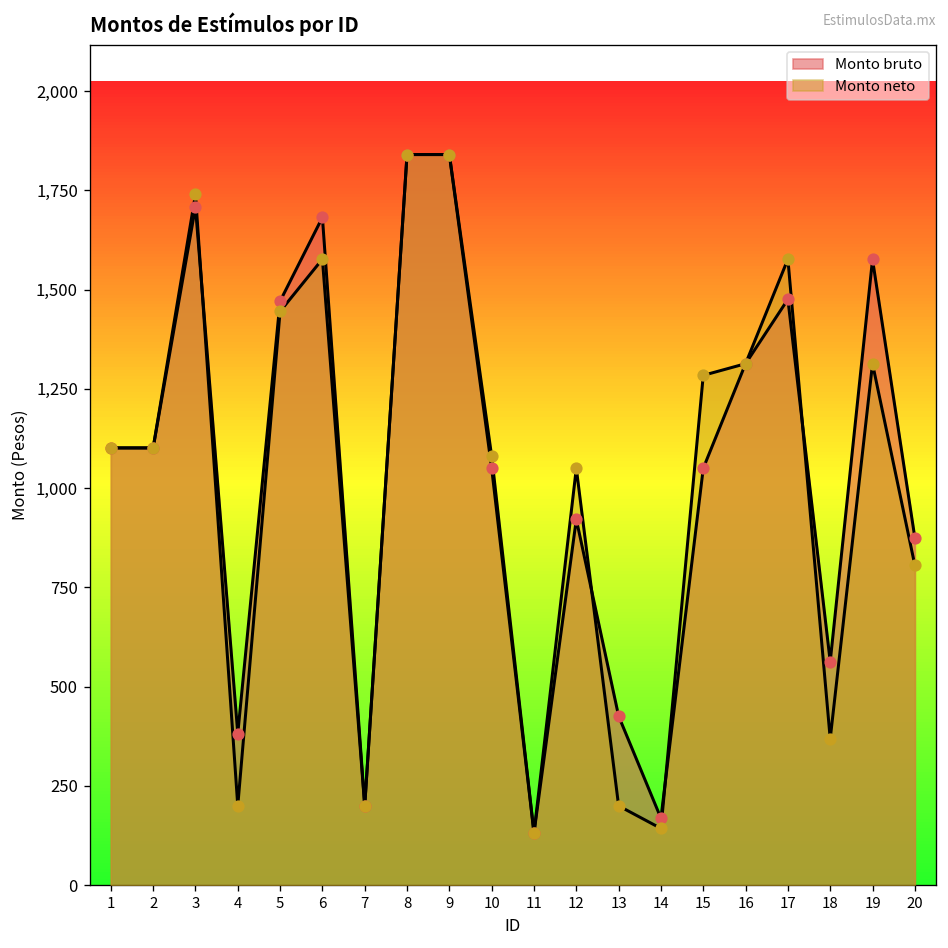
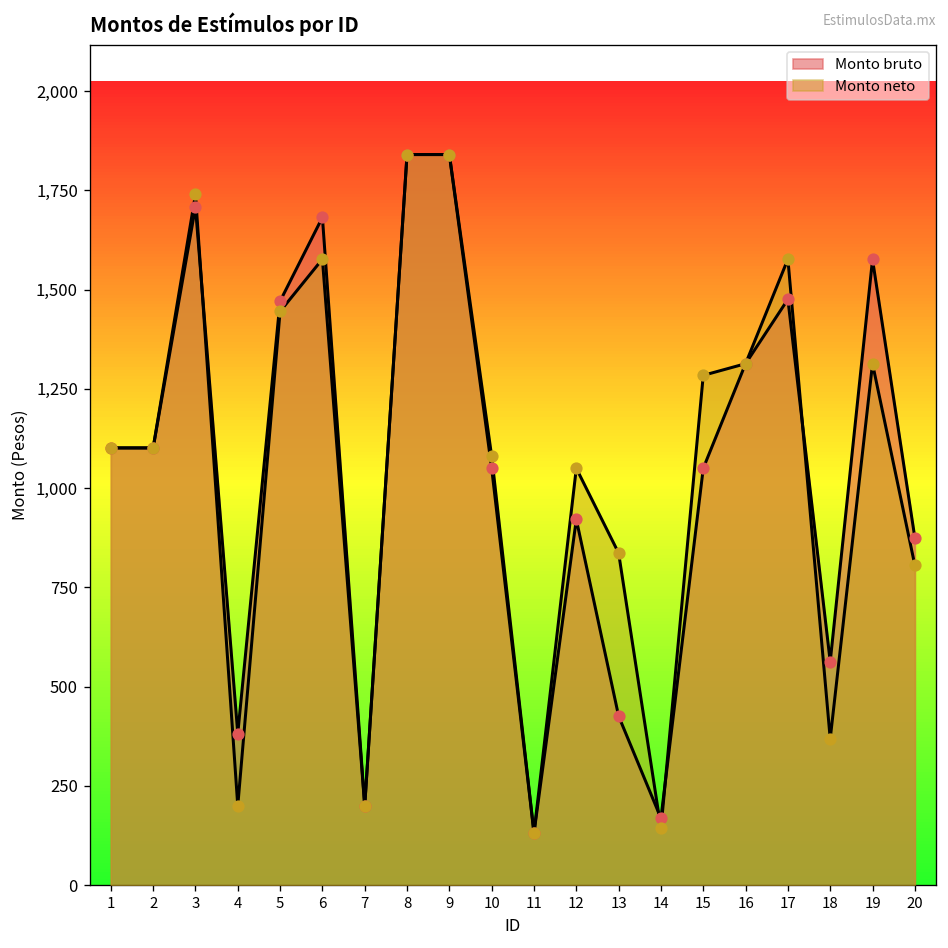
  {
    "Monto bruto": {
      "3": "1,710",
      "4": "380",
      "5": "1,470",
      "6": "1,680",
      "10": "1,050",
      "12": "920",
      "13": "430",
      "14": "170",
      "15": "1,050",
      "17": "1,480",
      "18": "560",
      "19": "1,580",
      "20": "880"
    },
    "Monto neto": {
      "3": "1,740",
      "4": "200",
      "5": "1,440",
      "6": "1,580",
      "10": "1,080",
      "12": "1,050",
-     "13": "200",
+     "13": "840",
      "14": "140",
      "15": "1,280",
      "17": "1,580",
      "18": "370",
      "19": "1,310",
      "20": "810"
    }
  }
